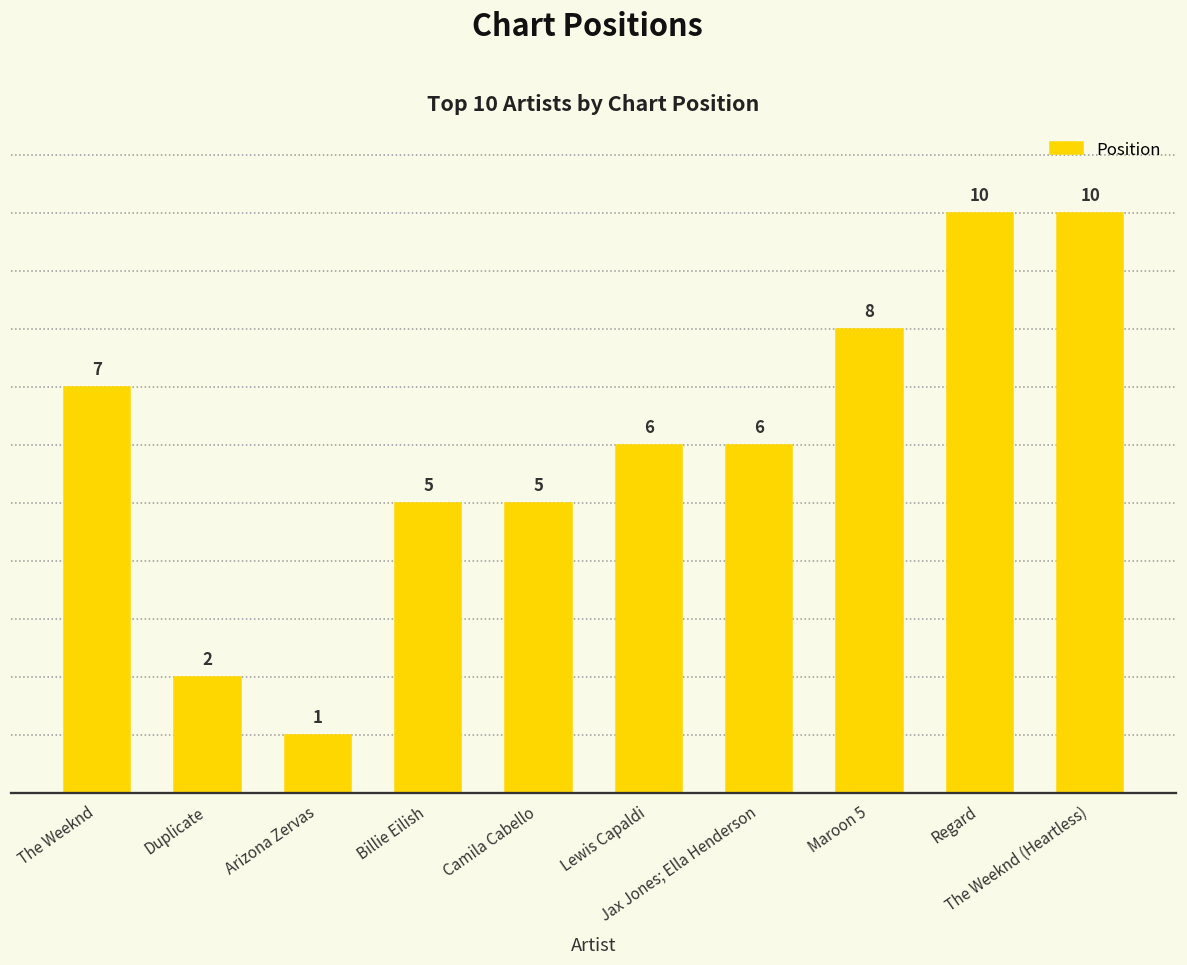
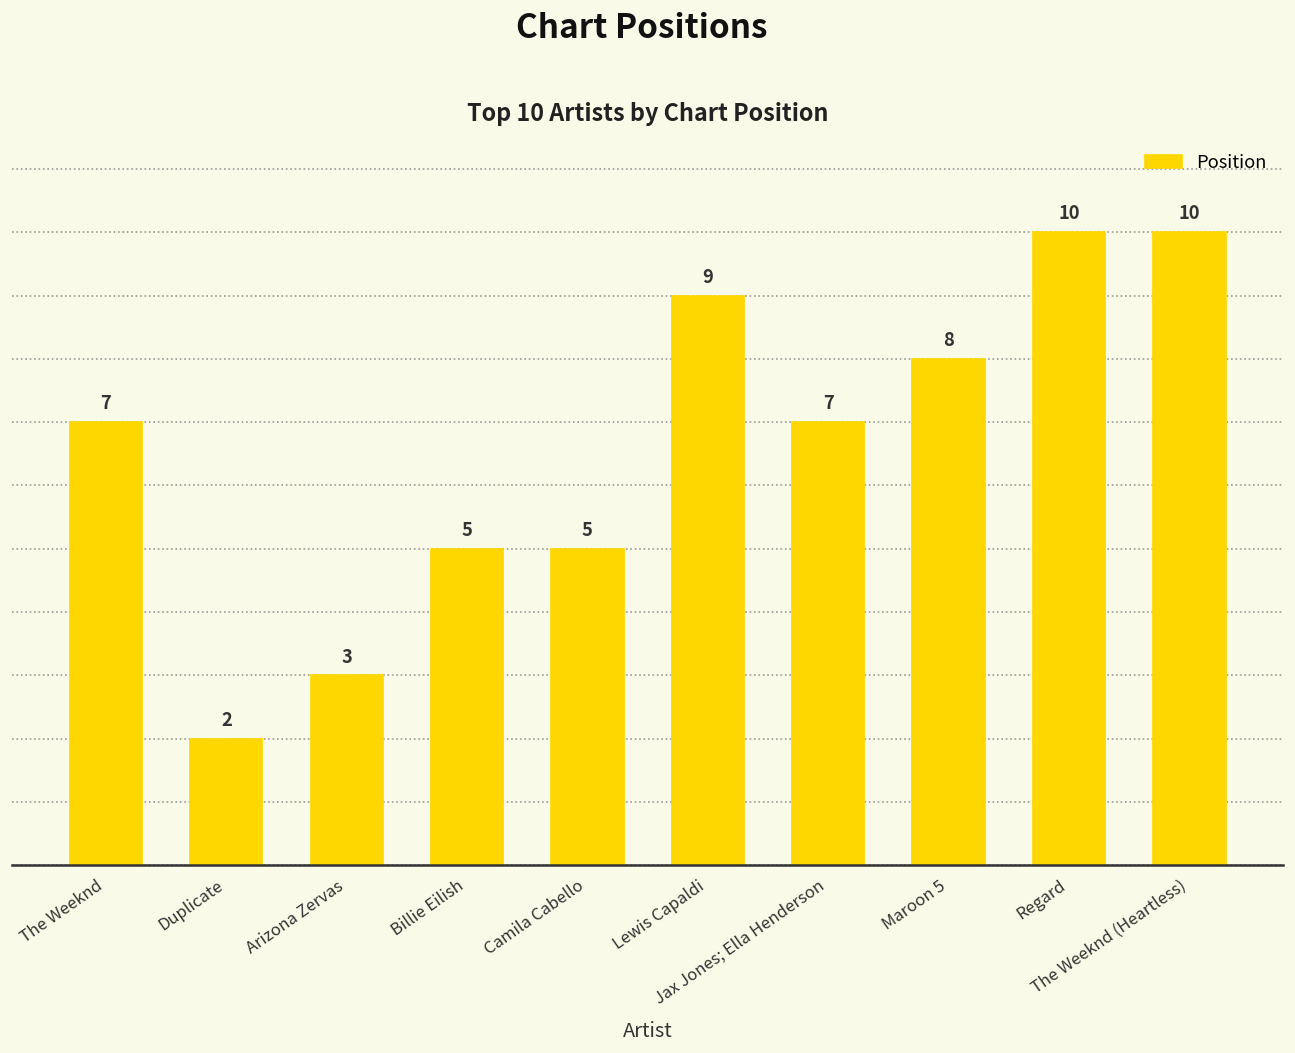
  {
    "The Weeknd": 7,
    "Duplicate": 2,
-   "Arizona Zervas": 1,
+   "Arizona Zervas": 3,
    "Billie Eilish": 5,
    "Camila Cabello": 5,
-   "Lewis Capaldi": 6,
-   "Jax Jones; Ella Henderson": 6,
+   "Lewis Capaldi": 9,
+   "Jax Jones; Ella Henderson": 7,
    "Maroon 5": 8,
    "Regard": 10,
    "The Weeknd (Heartless)": 10
  }
